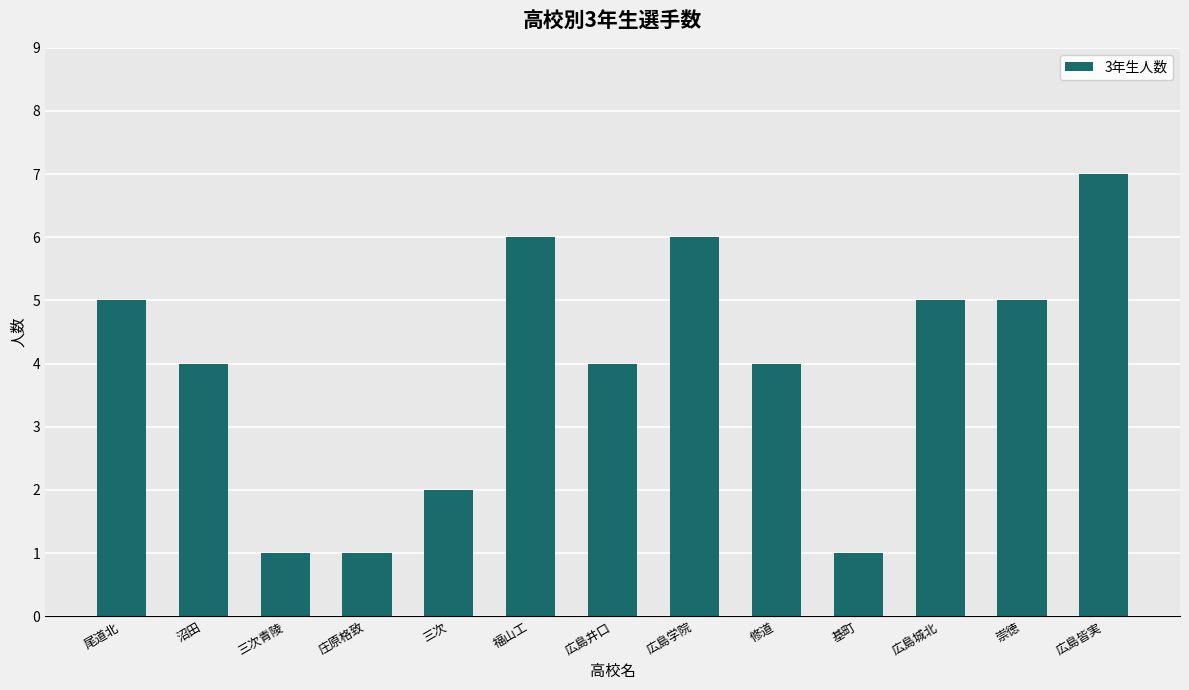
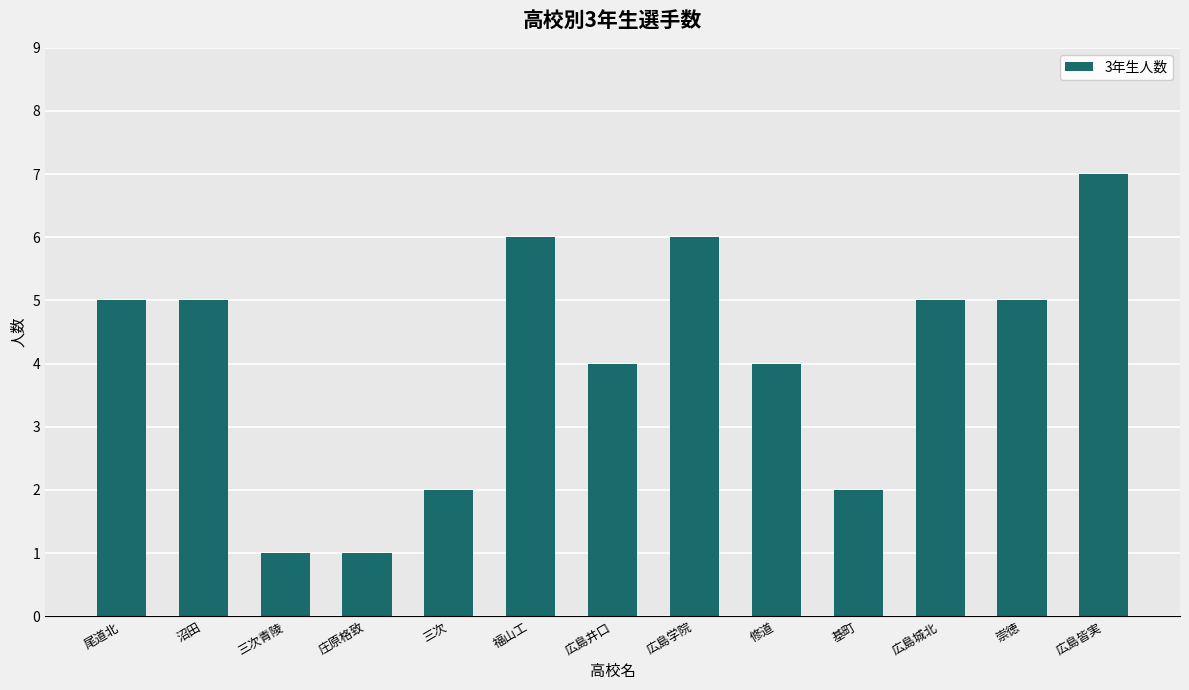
  {
    "尾道北": 5,
-   "沼田": 4,
+   "沼田": 5,
    "三次青陵": 1,
    "庄原格致": 1,
    "三次": 2,
    "福山工": 6,
    "広島井口": 4,
    "広島学院": 6,
    "修道": 4,
-   "基町": 1,
+   "基町": 2,
    "広島城北": 5,
    "崇徳": 5,
    "広島皆実": 7
  }
